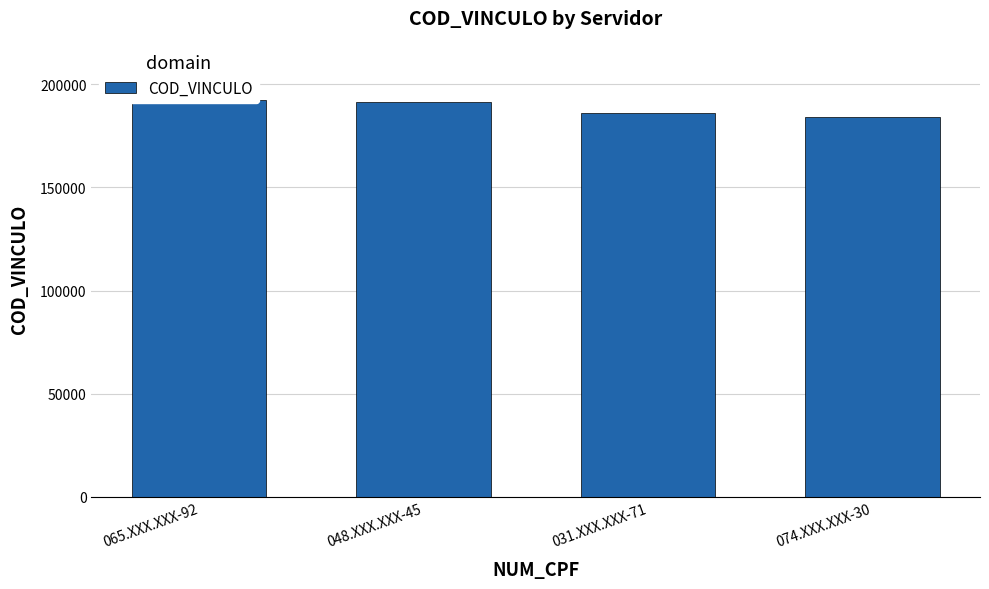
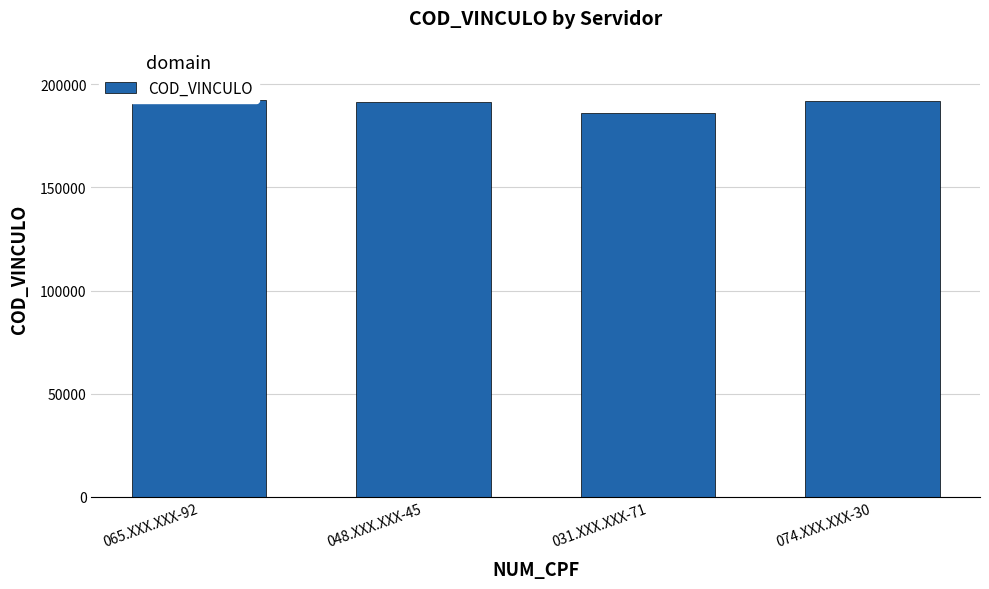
  {
    "048.XXX.XXX-45": 191000,
    "031.XXX.XXX-71": 186000,
-   "074.XXX.XXX-30": 184000
+   "074.XXX.XXX-30": 192000
  }
